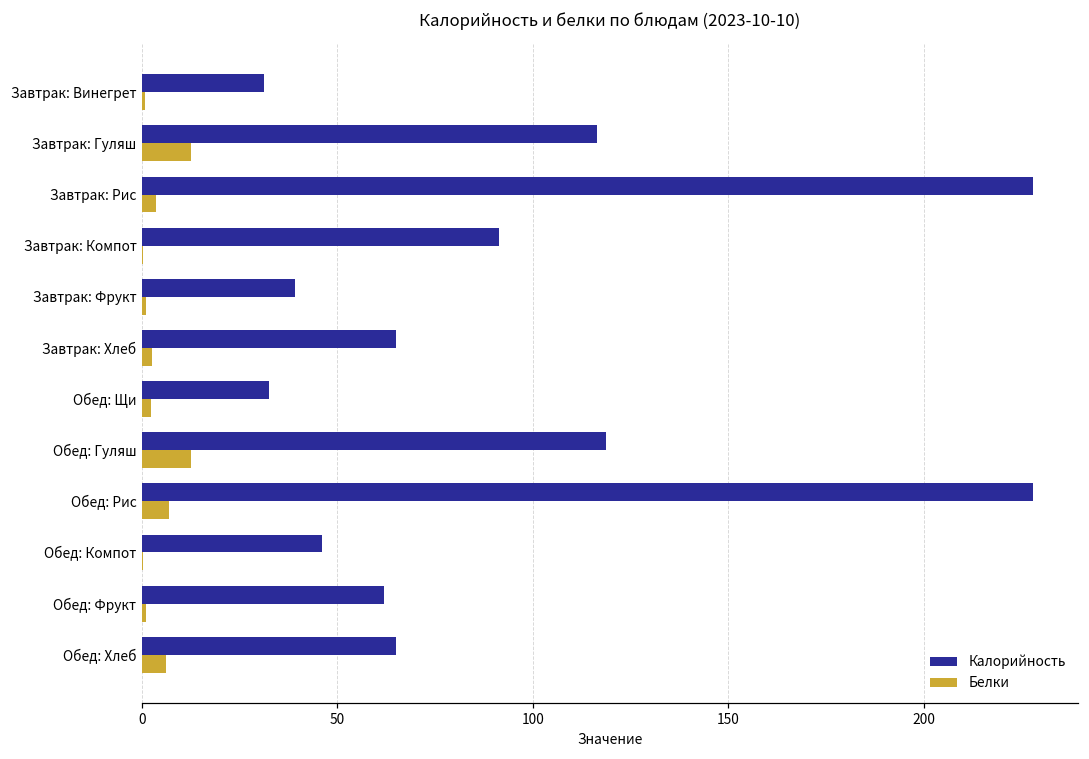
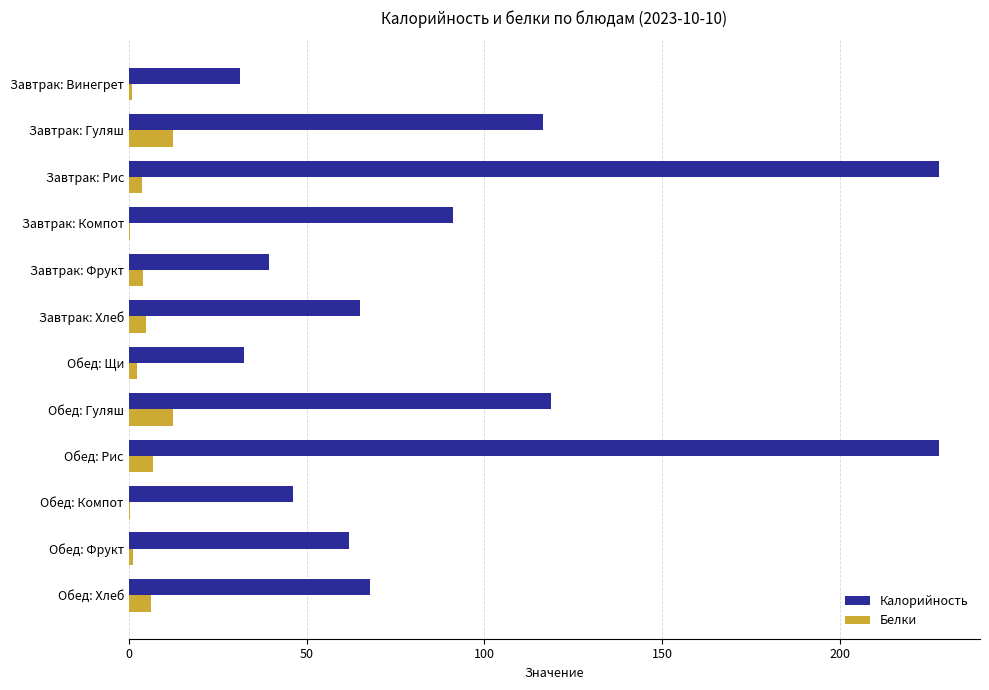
  {
    "Калорийность": {
      "Завтрак: Винегрет": 31,
      "Завтрак: Гуляш": 116,
      "Завтрак: Рис": 228,
      "Завтрак: Компот": 91,
      "Завтрак: Фрукт": 39,
      "Завтрак: Хлеб": 65,
      "Обед: Щи": 33,
      "Обед: Гуляш": 119,
      "Обед: Рис": 228,
      "Обед: Компот": 46,
      "Обед: Фрукт": 62,
-     "Обед: Хлеб": 65
+     "Обед: Хлеб": 68
    },
    "Белки": {
      "Завтрак: Винегрет": 1,
      "Завтрак: Гуляш": 13,
      "Завтрак: Рис": 4,
-     "Завтрак: Фрукт": 1,
-     "Завтрак: Хлеб": 3,
+     "Завтрак: Фрукт": 4,
+     "Завтрак: Хлеб": 5,
      "Обед: Щи": 2,
      "Обед: Гуляш": 13,
      "Обед: Рис": 7,
      "Обед: Фрукт": 1,
      "Обед: Хлеб": 6
    }
  }
